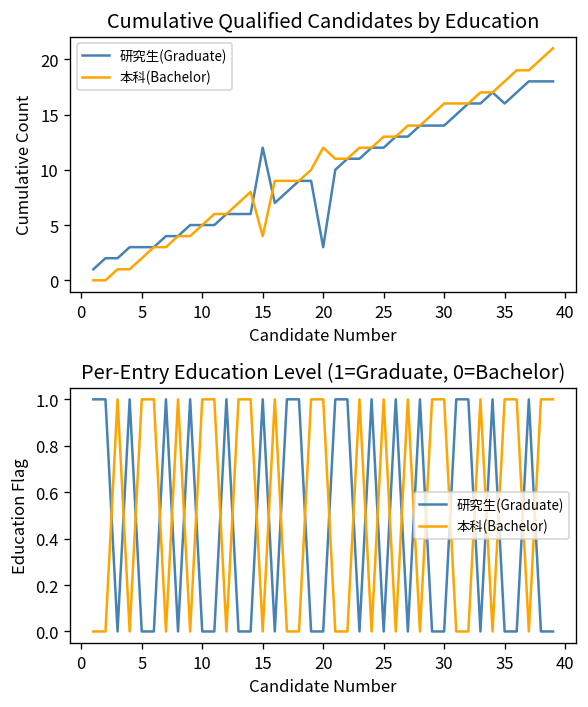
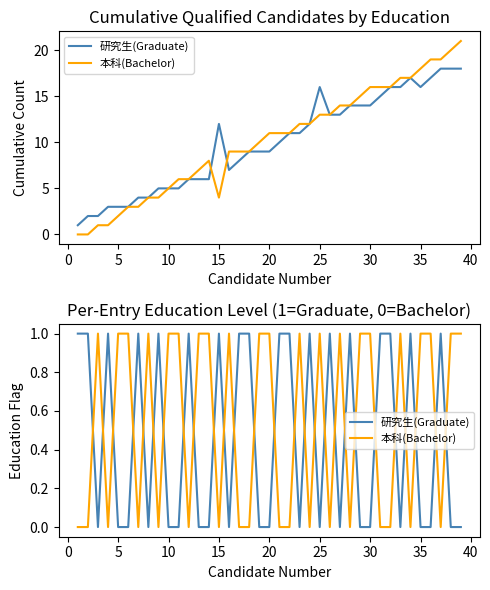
  {
    "Cumulative Qualified Candidates by Education": {
      "研究生(Graduate)": {
        "5": 3,
        "15": 12,
-       "20": 3,
-       "25": 12,
+       "20": 9,
+       "25": 16,
        "30": 14,
        "35": 16
      },
      "本科(Bachelor)": {
        "5": 2,
        "15": 4,
-       "20": 12,
+       "20": 11,
        "25": 13,
        "30": 16,
        "35": 18
      }
    },
    "Per-Entry Education Level (1=Graduate, 0=Bachelor)": {
      "研究生(Graduate)": {
        "5": 0.00,
        "10": 0.00,
        "15": 1.00,
        "20": 0.00,
        "25": 0.00,
        "30": 0.00,
        "35": 0.00
      },
      "本科(Bachelor)": {
        "5": 1.00,
        "10": 1.00,
        "15": 0.00,
        "20": 1.00,
        "25": 1.00,
        "30": 1.00,
        "35": 1.00
      }
    }
  }
